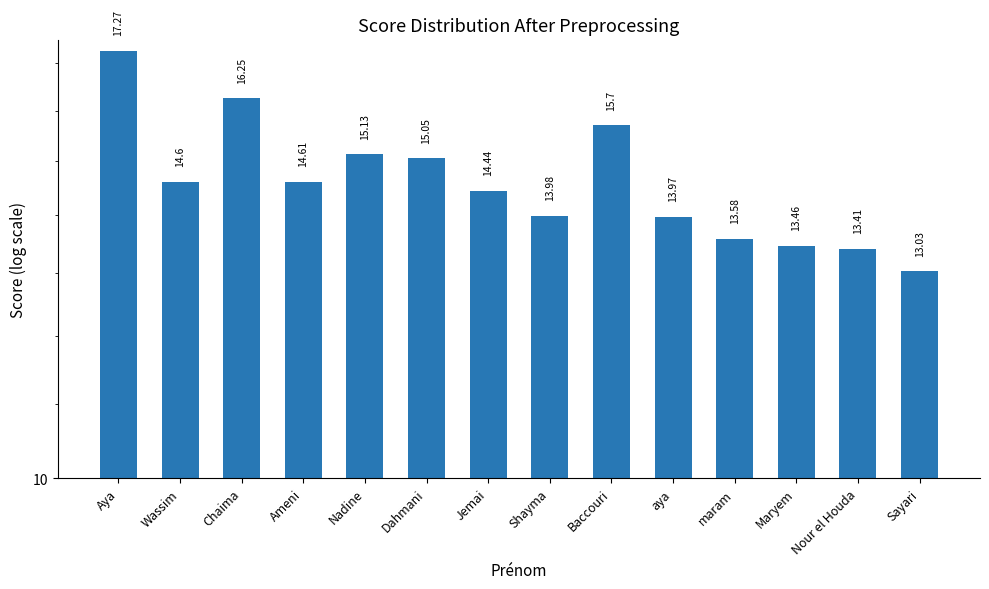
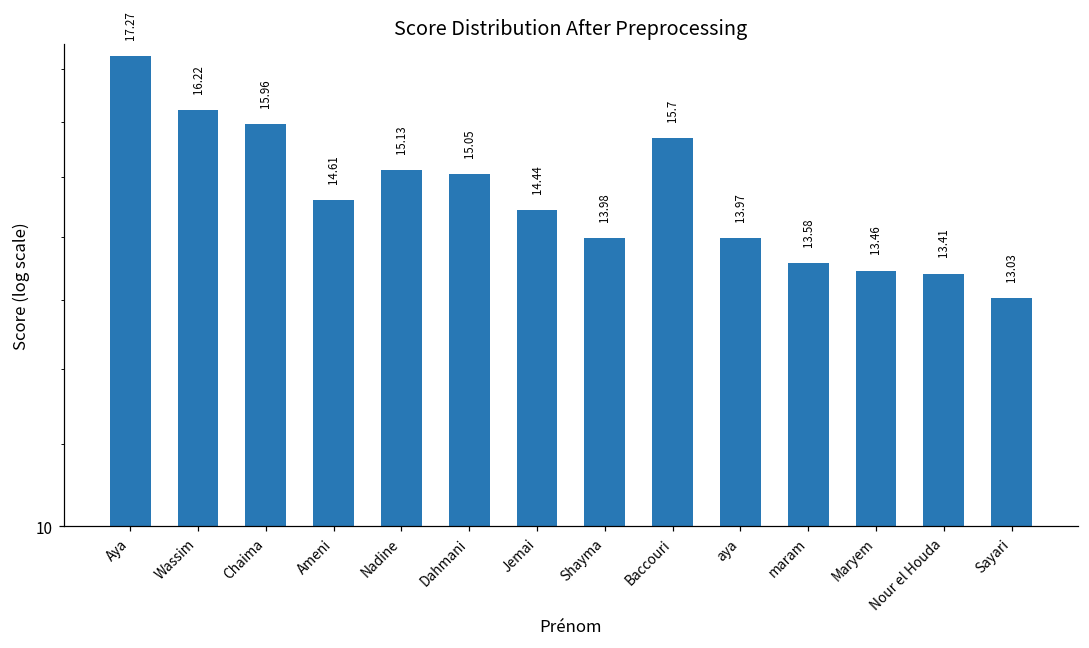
  {
    "Aya": 17.27,
-   "Wassim": 14.6,
-   "Chaima": 16.25,
+   "Wassim": 16.22,
+   "Chaima": 15.96,
    "Ameni": 14.61,
    "Nadine": 15.13,
    "Dahmani": 15.05,
    "Jemai": 14.44,
    "Shayma": 13.98,
    "Baccouri": 15.7,
    "aya": 13.97,
    "maram": 13.58,
    "Maryem": 13.46,
    "Nour el Houda": 13.41,
    "Sayari": 13.03
  }
